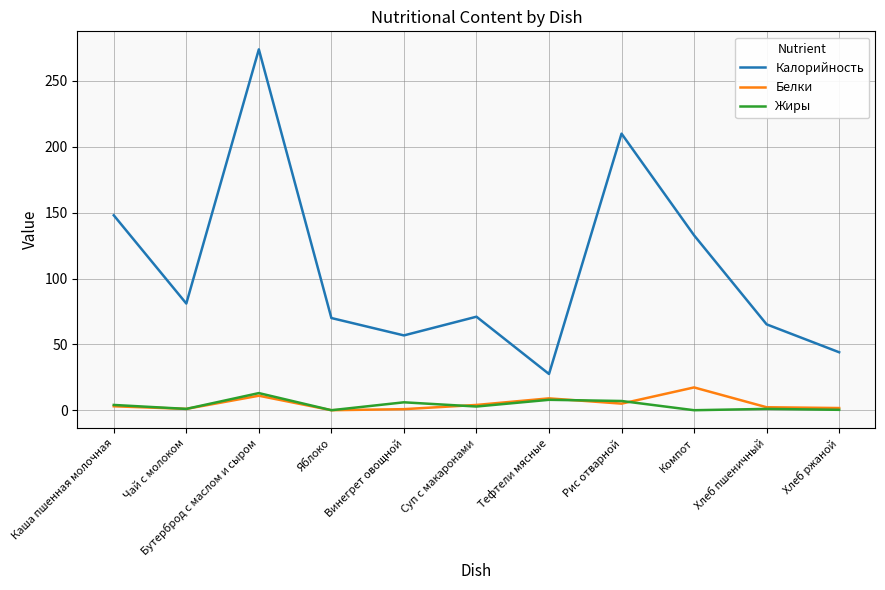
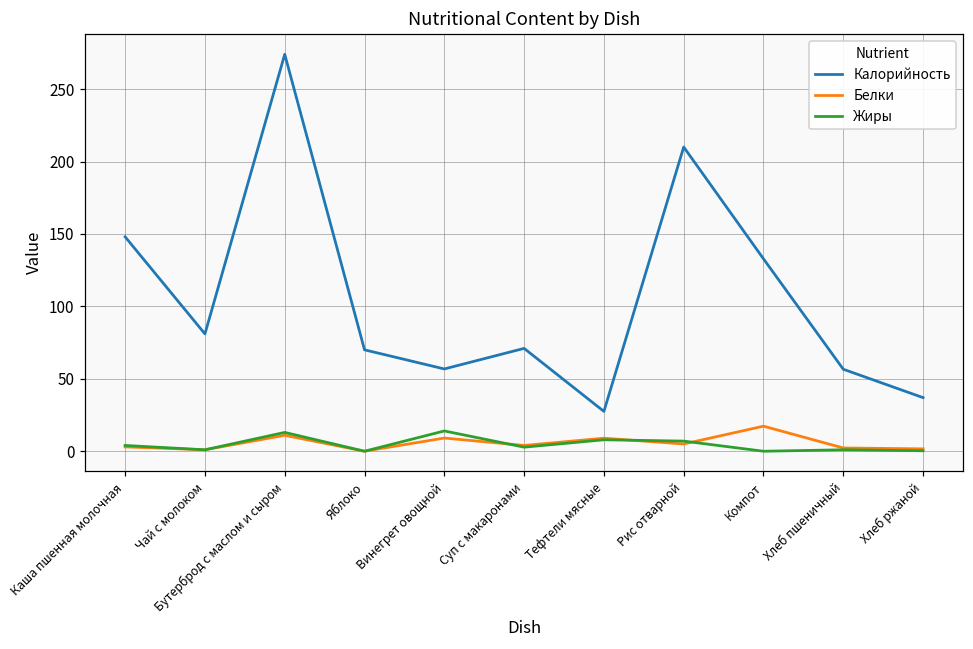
  {
    "Калорийность": {
      "Каша пшенная молочная": 148,
      "Чай с молоком": 81,
      "Бутерброд с маслом и сыром": 274,
      "Яблоко": 70,
      "Винегрет овощной": 57,
      "Суп с макаронами": 71,
      "Тефтели мясные": 28,
      "Рис отварной": 210,
      "Компот": 133,
-     "Хлеб пшеничный": 65,
-     "Хлеб ржаной": 44
+     "Хлеб пшеничный": 57,
+     "Хлеб ржаной": 37
    },
    "Белки": {
      "Бутерброд с маслом и сыром": 11,
-     "Винегрет овощной": 1,
+     "Винегрет овощной": 9,
      "Рис отварной": 5,
      "Компот": 17
    },
    "Жиры": {
      "Бутерброд с маслом и сыром": 13,
-     "Винегрет овощной": 6,
+     "Винегрет овощной": 14,
      "Рис отварной": 7,
      "Компот": 0
    }
  }
